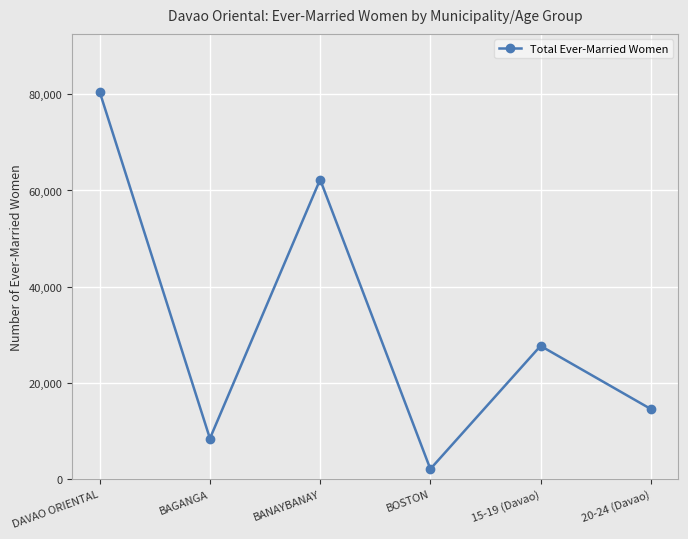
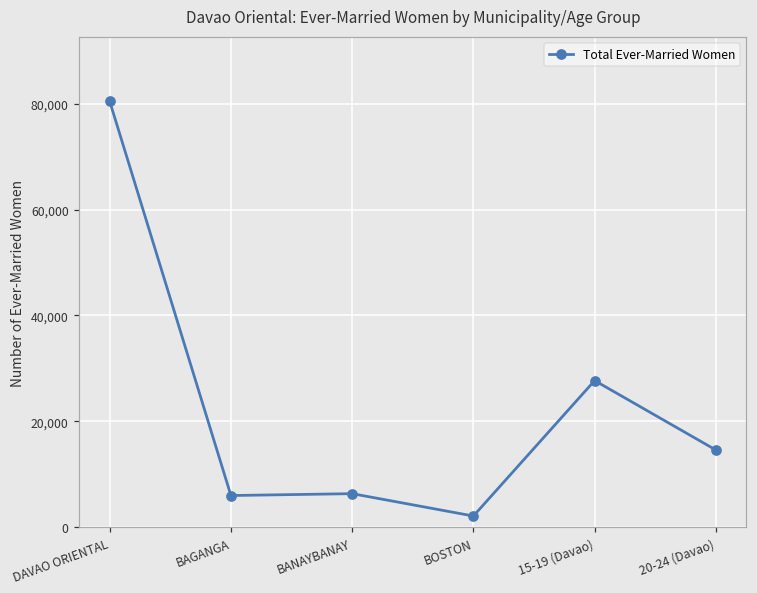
  {
    "DAVAO ORIENTAL": "80,000",
-   "BAGANGA": "8,000",
-   "BANAYBANAY": "62,000",
+   "BAGANGA": "6,000",
+   "BANAYBANAY": "6,000",
    "BOSTON": "2,000",
    "15-19 (Davao)": "28,000",
    "20-24 (Davao)": "15,000"
  }
